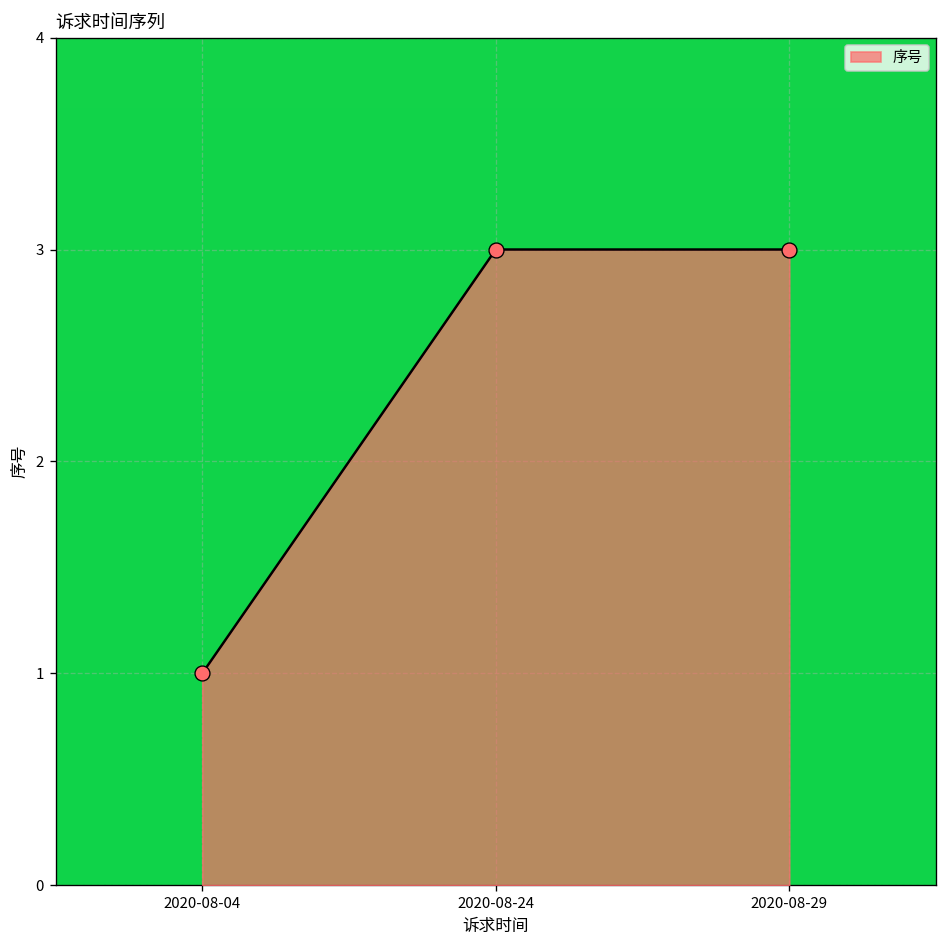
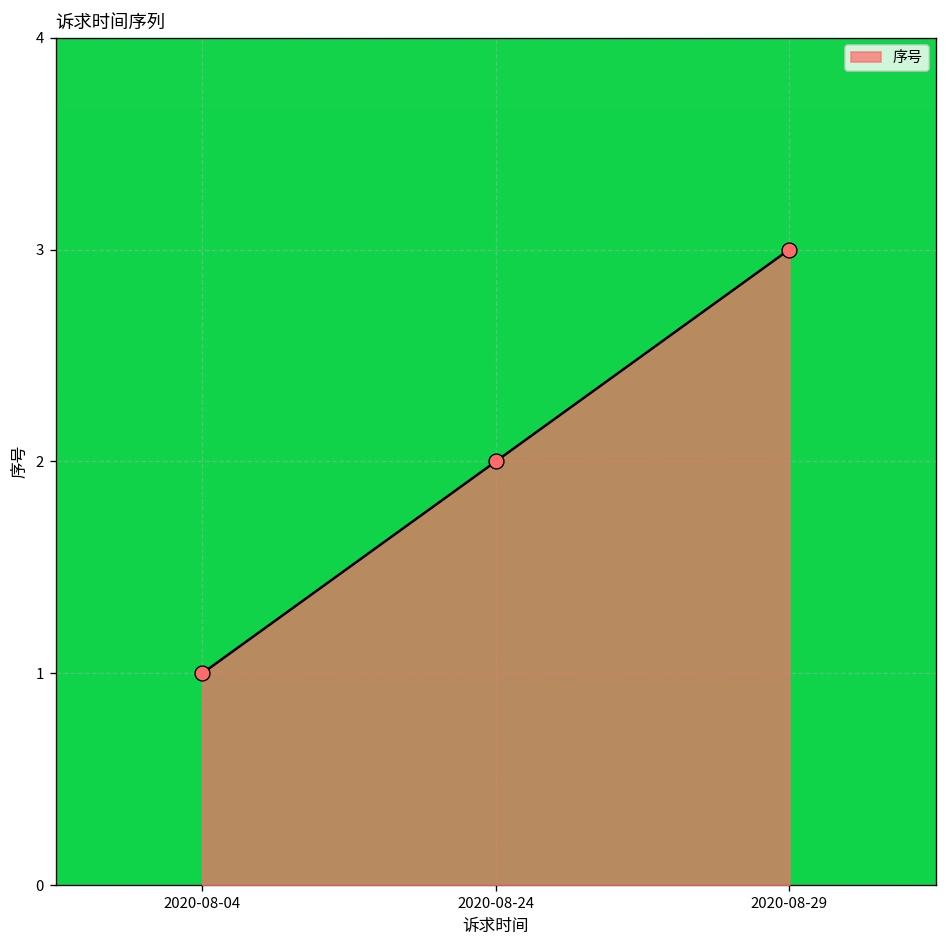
  {
    "2020-08-04": 1,
-   "2020-08-24": 3,
+   "2020-08-24": 2,
    "2020-08-29": 3
  }
